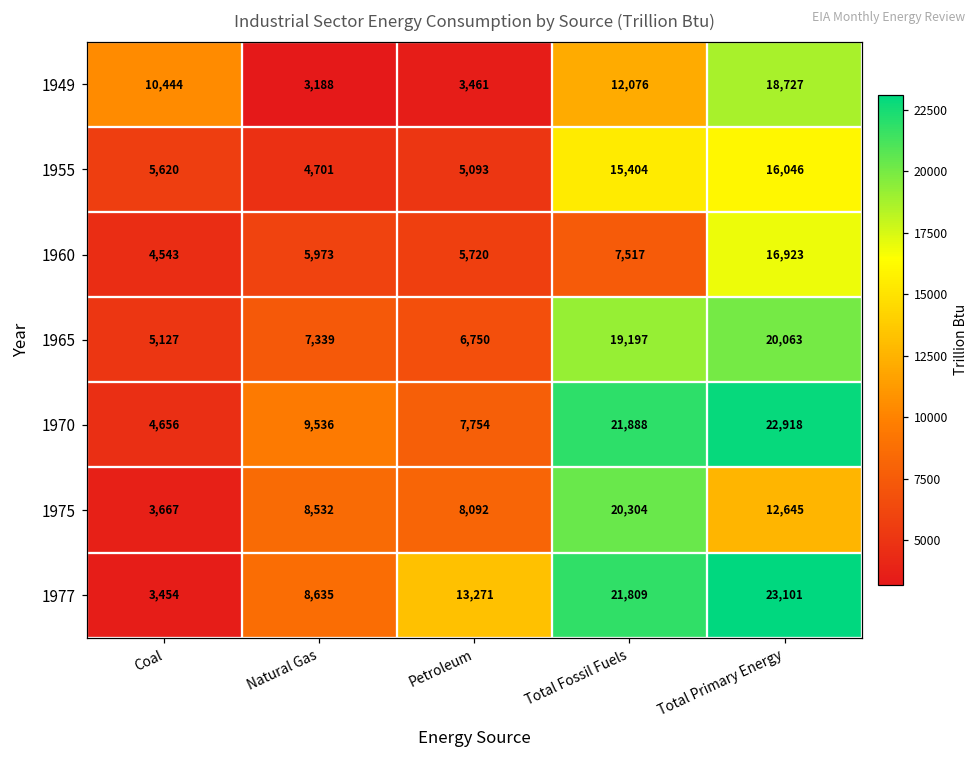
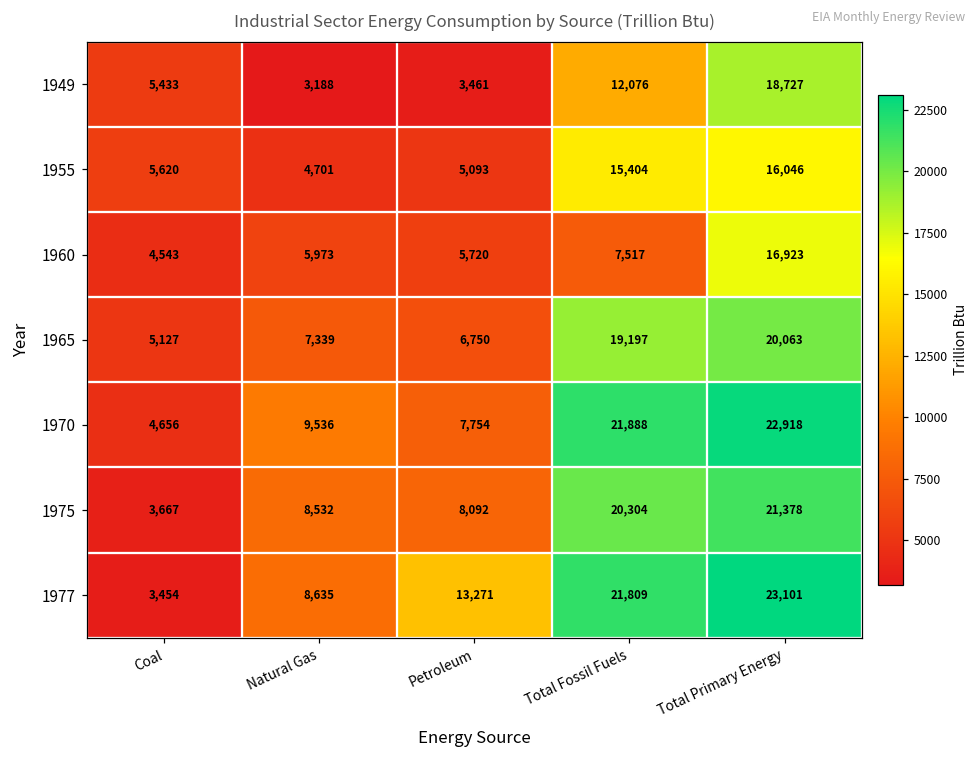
  {
    "1949": {
-     "Coal": "10,444",
+     "Coal": "5,433",
      "Natural Gas": "3,188",
      "Petroleum": "3,461",
      "Total Fossil Fuels": "12,076",
      "Total Primary Energy": "18,727"
    },
    "1955": {
      "Coal": "5,620",
      "Natural Gas": "4,701",
      "Petroleum": "5,093",
      "Total Fossil Fuels": "15,404",
      "Total Primary Energy": "16,046"
    },
    "1960": {
      "Coal": "4,543",
      "Natural Gas": "5,973",
      "Petroleum": "5,720",
      "Total Fossil Fuels": "7,517",
      "Total Primary Energy": "16,923"
    },
    "1965": {
      "Coal": "5,127",
      "Natural Gas": "7,339",
      "Petroleum": "6,750",
      "Total Fossil Fuels": "19,197",
      "Total Primary Energy": "20,063"
    },
    "1970": {
      "Coal": "4,656",
      "Natural Gas": "9,536",
      "Petroleum": "7,754",
      "Total Fossil Fuels": "21,888",
      "Total Primary Energy": "22,918"
    },
    "1975": {
      "Coal": "3,667",
      "Natural Gas": "8,532",
      "Petroleum": "8,092",
      "Total Fossil Fuels": "20,304",
-     "Total Primary Energy": "12,645"
+     "Total Primary Energy": "21,378"
    },
    "1977": {
      "Coal": "3,454",
      "Natural Gas": "8,635",
      "Petroleum": "13,271",
      "Total Fossil Fuels": "21,809",
      "Total Primary Energy": "23,101"
    }
  }
